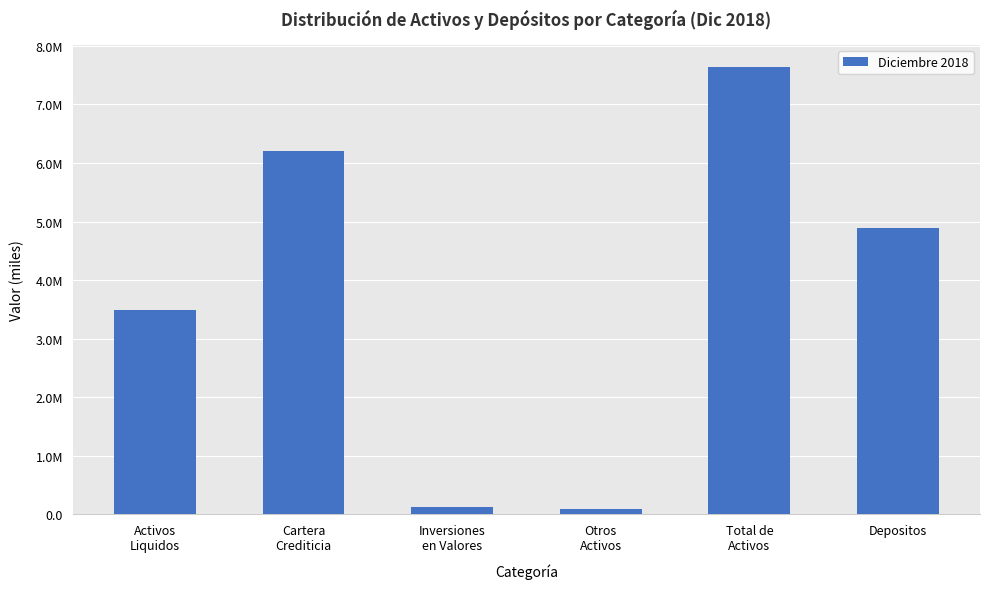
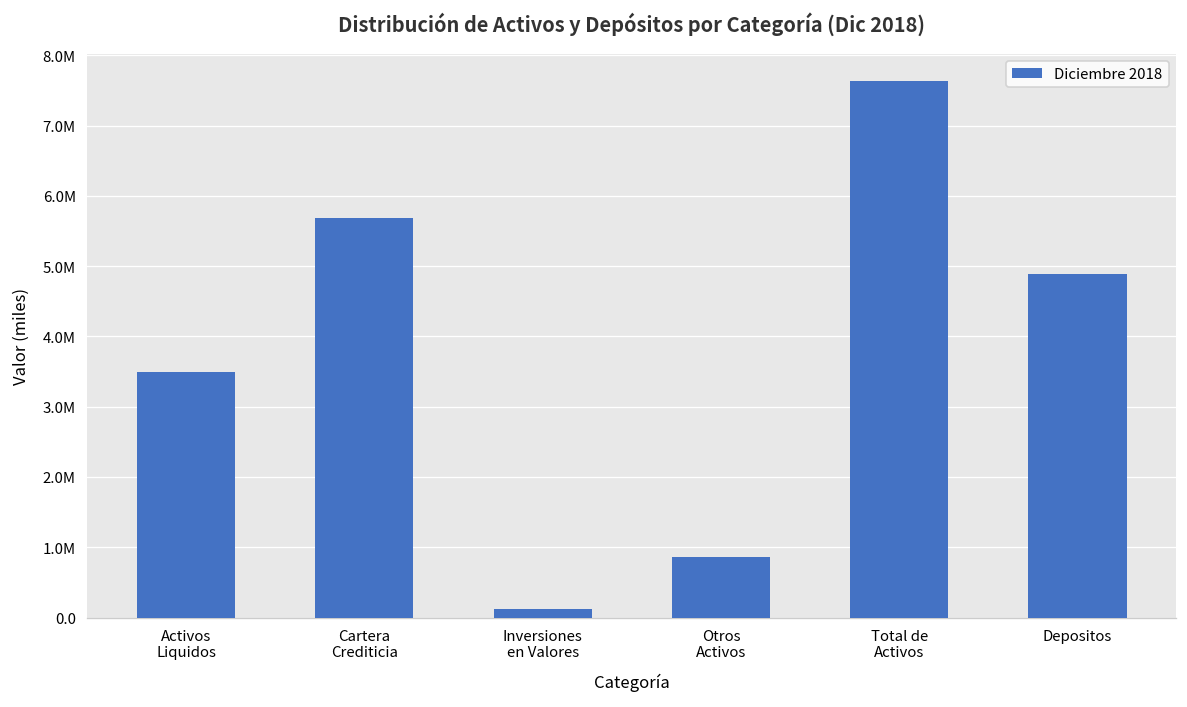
  {
    "Activos Liquidos": 3500000,
-   "Cartera Crediticia": 6200000,
+   "Cartera Crediticia": 5700000,
    "Inversiones en Valores": 100000,
-   "Otros Activos": 100000,
+   "Otros Activos": 900000,
    "Total de Activos": 7600000,
    "Depositos": 4900000
  }
